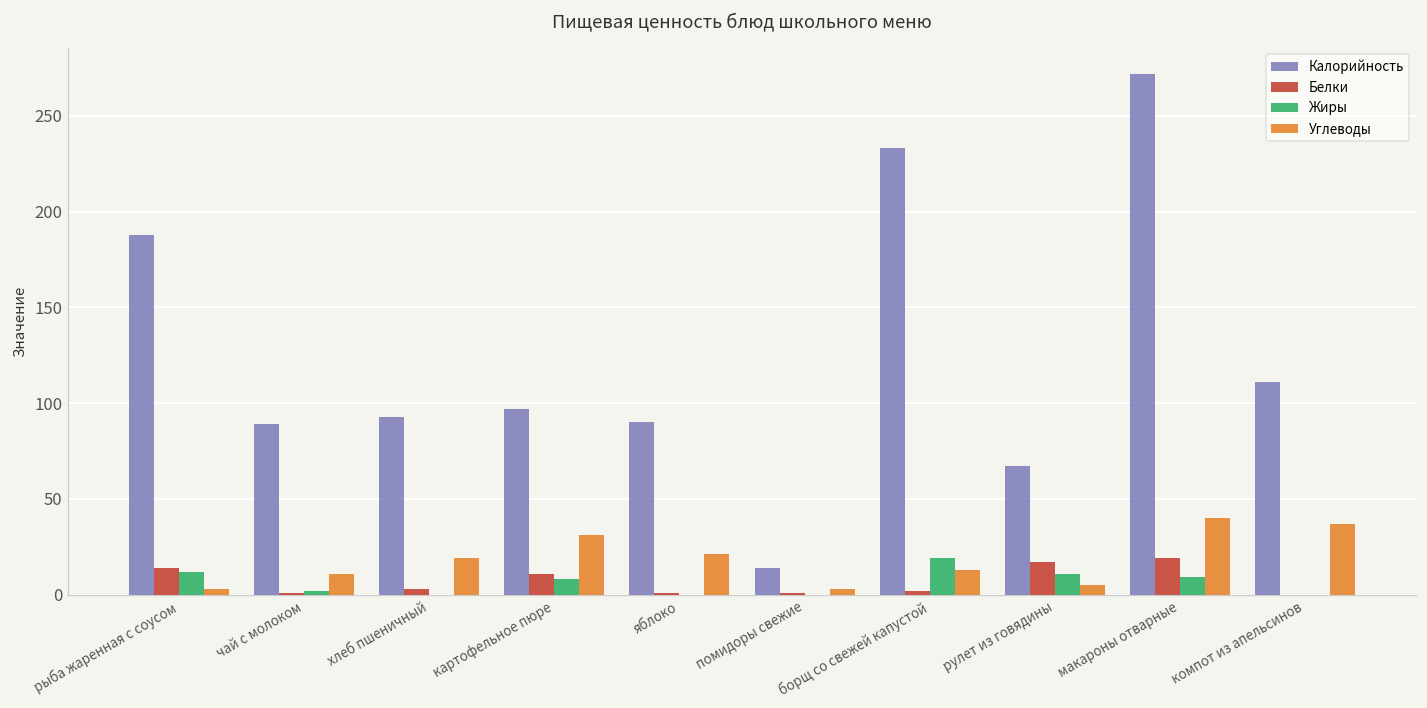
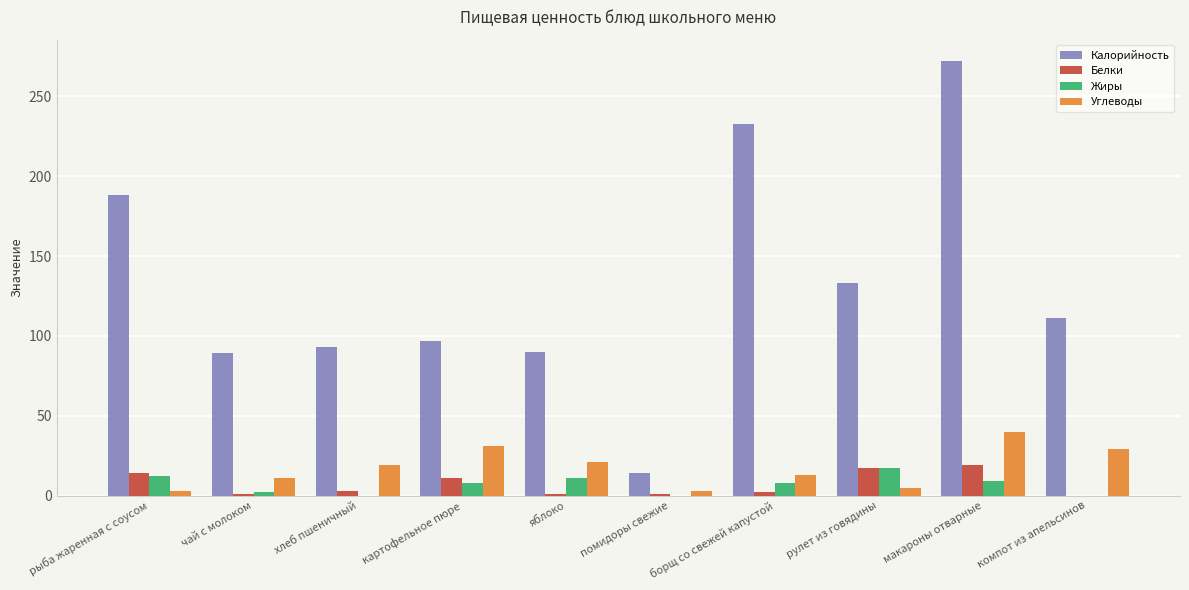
  {
    "Калорийность": {
      "рыба жаренная с соусом": 188,
      "чай с молоком": 89,
      "хлеб пшеничный": 93,
      "картофельное пюре": 97,
      "яблоко": 90,
      "помидоры свежие": 14,
      "борщ со свежей капустой": 233,
-     "рулет из говядины": 67,
+     "рулет из говядины": 133,
      "макароны отварные": 272,
      "компот из апельсинов": 111
    },
    "Белки": {
      "рыба жаренная с соусом": 14,
      "хлеб пшеничный": 3,
      "картофельное пюре": 11,
      "борщ со свежей капустой": 2,
      "рулет из говядины": 17,
      "макароны отварные": 19,
      "компот из апельсинов": 0
    },
    "Жиры": {
      "рыба жаренная с соусом": 12,
      "чай с молоком": 2,
      "хлеб пшеничный": 0,
      "картофельное пюре": 8,
-     "яблоко": 0,
+     "яблоко": 11,
      "помидоры свежие": 0,
-     "борщ со свежей капустой": 19,
-     "рулет из говядины": 11,
+     "борщ со свежей капустой": 8,
+     "рулет из говядины": 17,
      "макароны отварные": 9,
      "компот из апельсинов": 0
    },
    "Углеводы": {
      "рыба жаренная с соусом": 3,
      "чай с молоком": 11,
      "хлеб пшеничный": 19,
      "картофельное пюре": 31,
      "яблоко": 21,
      "помидоры свежие": 3,
      "борщ со свежей капустой": 13,
      "рулет из говядины": 5,
      "макароны отварные": 40,
-     "компот из апельсинов": 37
+     "компот из апельсинов": 29
    }
  }
